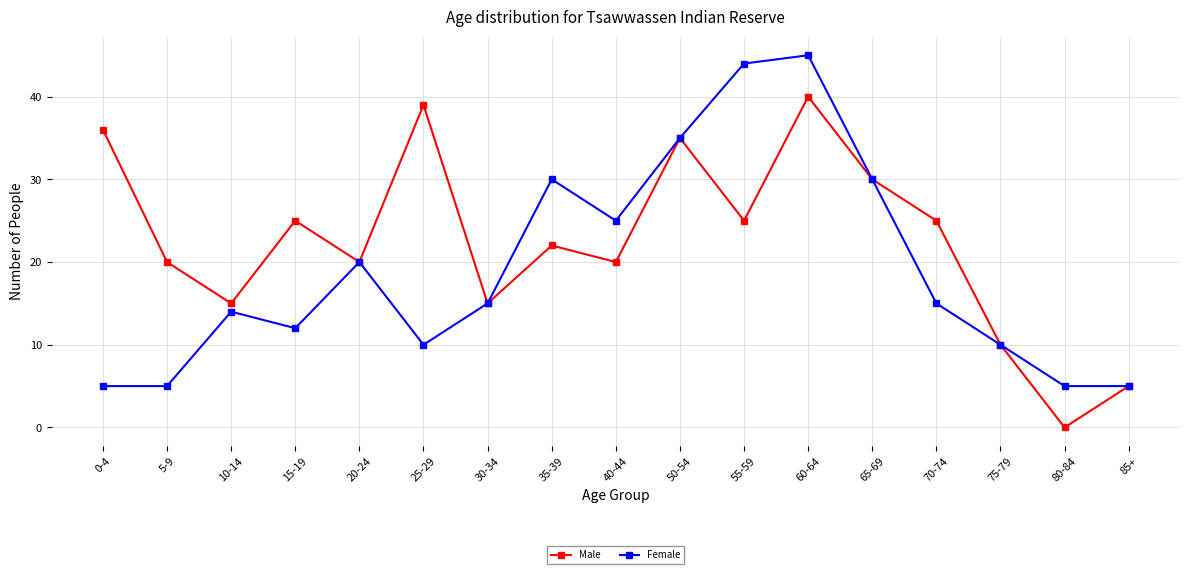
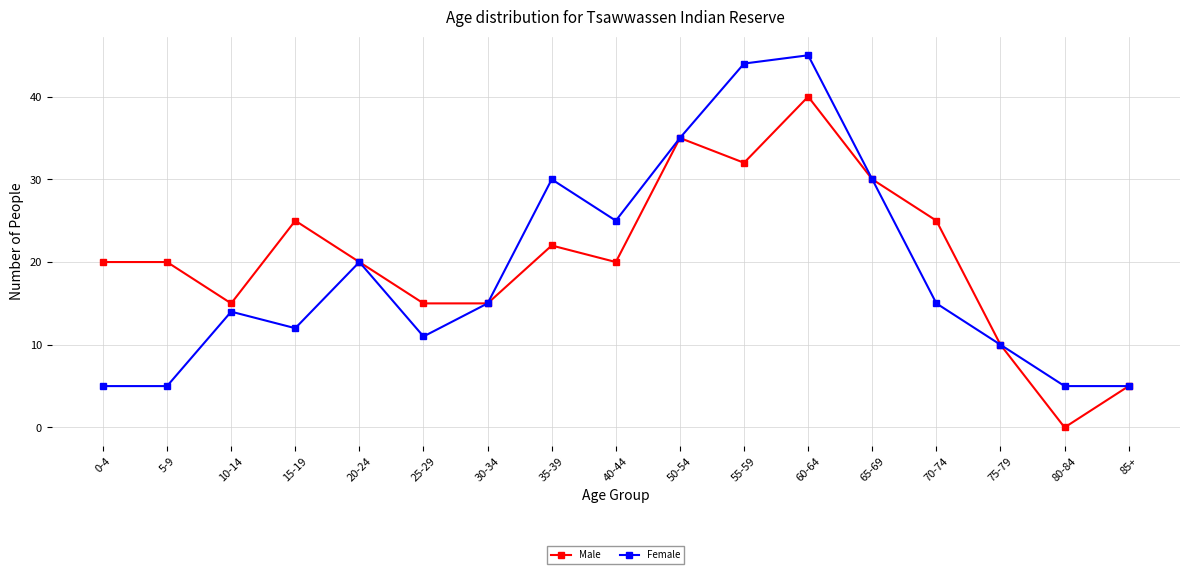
  {
    "Male": {
-     "0-4": 36,
+     "0-4": 20,
      "5-9": 20,
      "10-14": 15,
      "15-19": 25,
-     "25-29": 39,
+     "25-29": 15,
      "35-39": 22,
      "40-44": 20,
-     "55-59": 25,
+     "55-59": 32,
      "60-64": 40,
      "70-74": 25,
      "80-84": 0
    },
    "Female": {
      "0-4": 5,
      "5-9": 5,
      "10-14": 14,
      "15-19": 12,
-     "25-29": 10,
+     "25-29": 11,
      "35-39": 30,
      "40-44": 25,
      "55-59": 44,
      "60-64": 45,
      "70-74": 15,
      "80-84": 5
    }
  }
